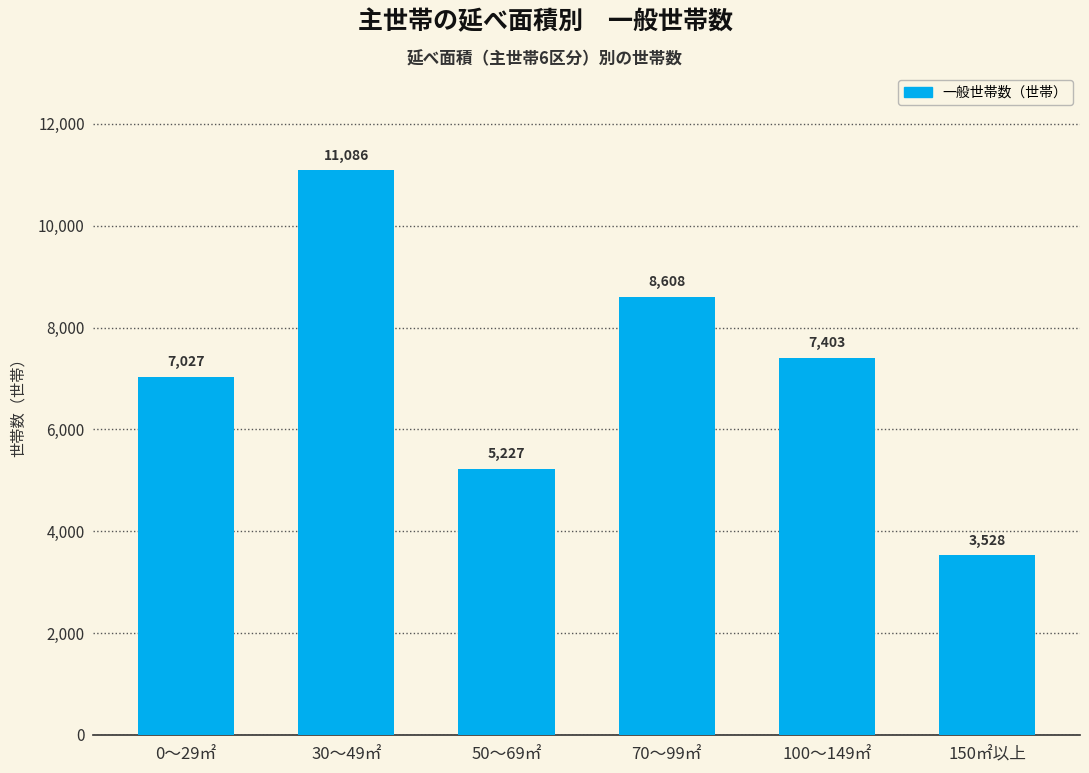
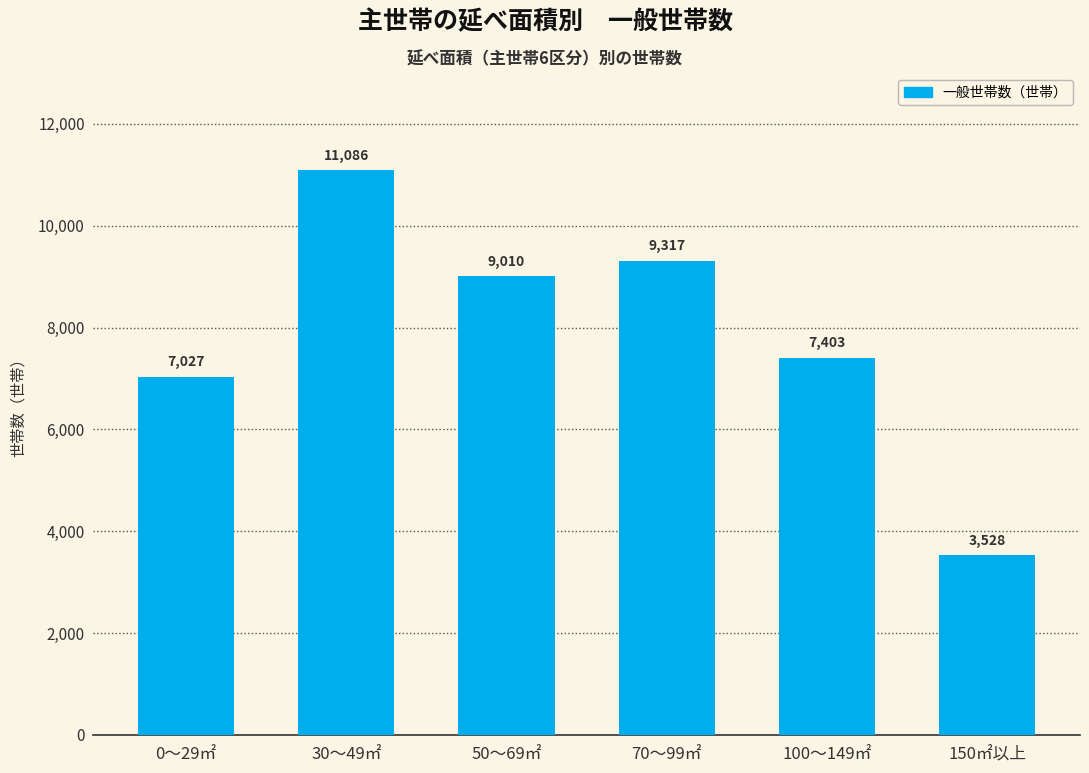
  {
    "0～29㎡": "7,027",
    "30～49㎡": "11,086",
-   "50～69㎡": "5,227",
-   "70～99㎡": "8,608",
+   "50～69㎡": "9,010",
+   "70～99㎡": "9,317",
    "100～149㎡": "7,403",
    "150㎡以上": "3,528"
  }
